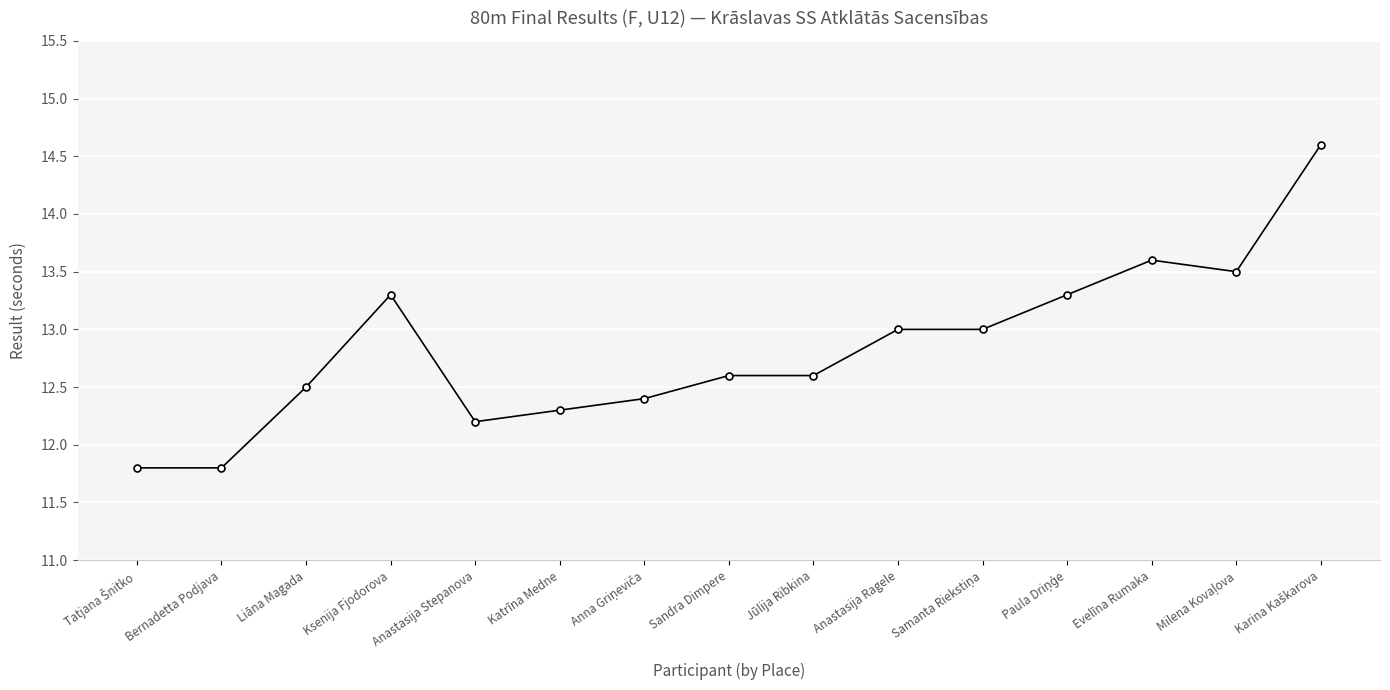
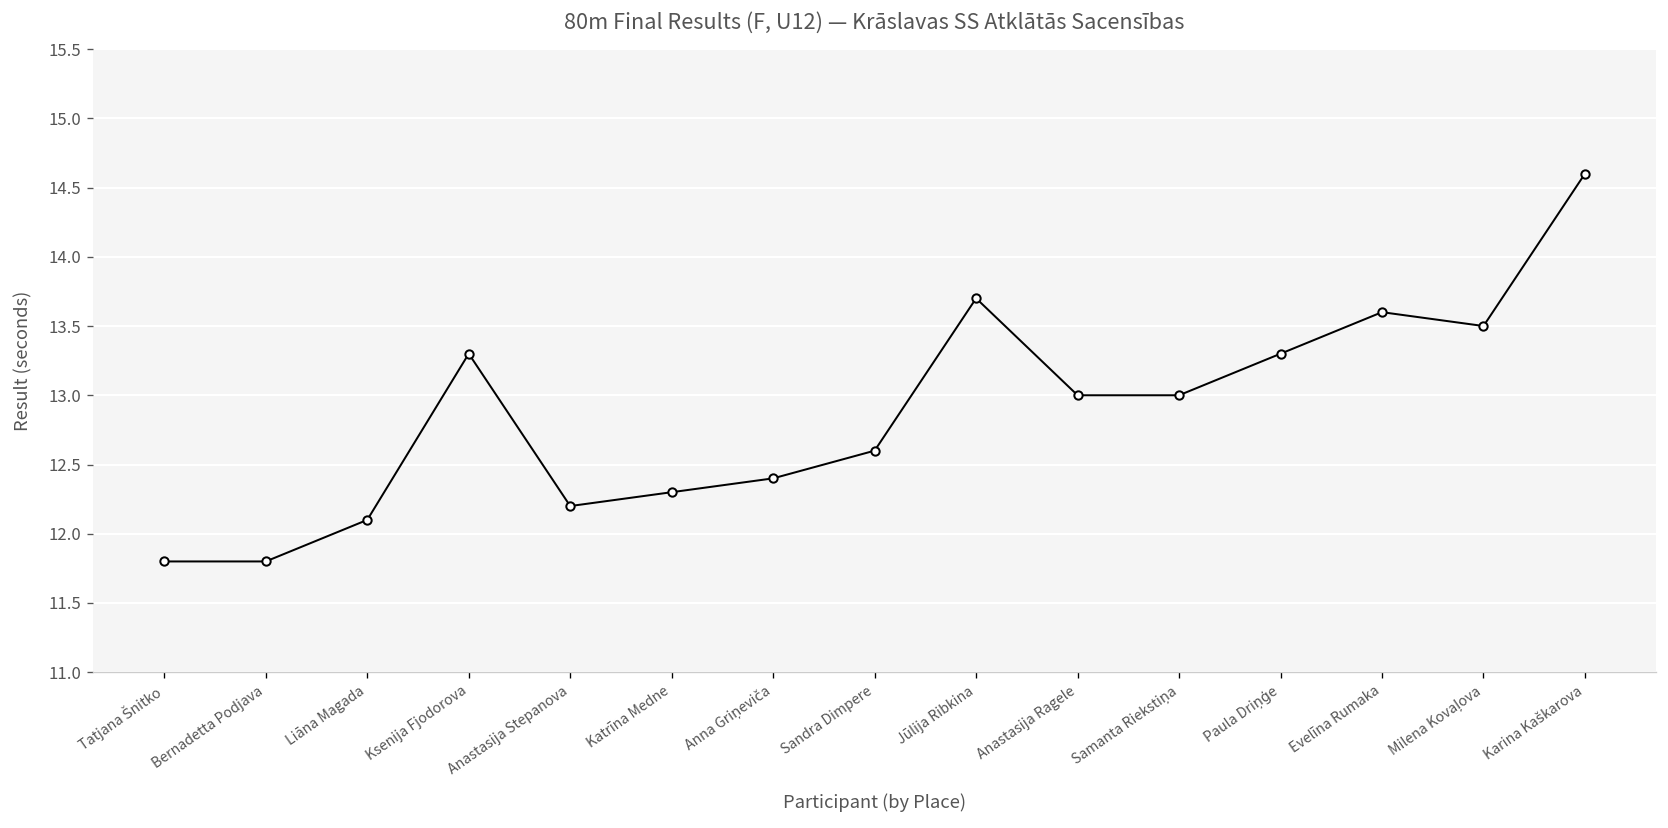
  {
    "Tatjana Šnitko": 11.8,
    "Bernadetta Podjava": 11.8,
-   "Liāna Magada": 12.5,
+   "Liāna Magada": 12.1,
    "Ksenija Fjodorova": 13.3,
    "Anastasija Stepanova": 12.2,
    "Katrīna Medne": 12.3,
    "Anna Griņeviča": 12.4,
    "Sandra Dimpere": 12.6,
-   "Jūlija Ribkina": 12.6,
+   "Jūlija Ribkina": 13.7,
    "Anastasija Ragele": 13.0,
    "Samanta Riekstiņa": 13.0,
    "Paula Driņģe": 13.3,
    "Evelīna Rumaka": 13.6,
    "Milena Kovaļova": 13.5,
    "Karina Kaškarova": 14.6
  }
